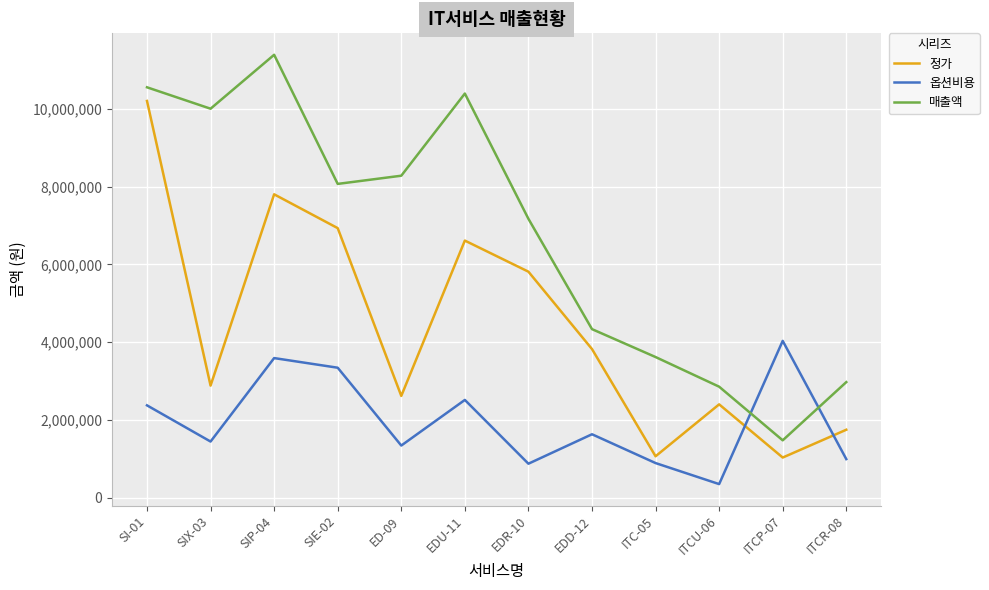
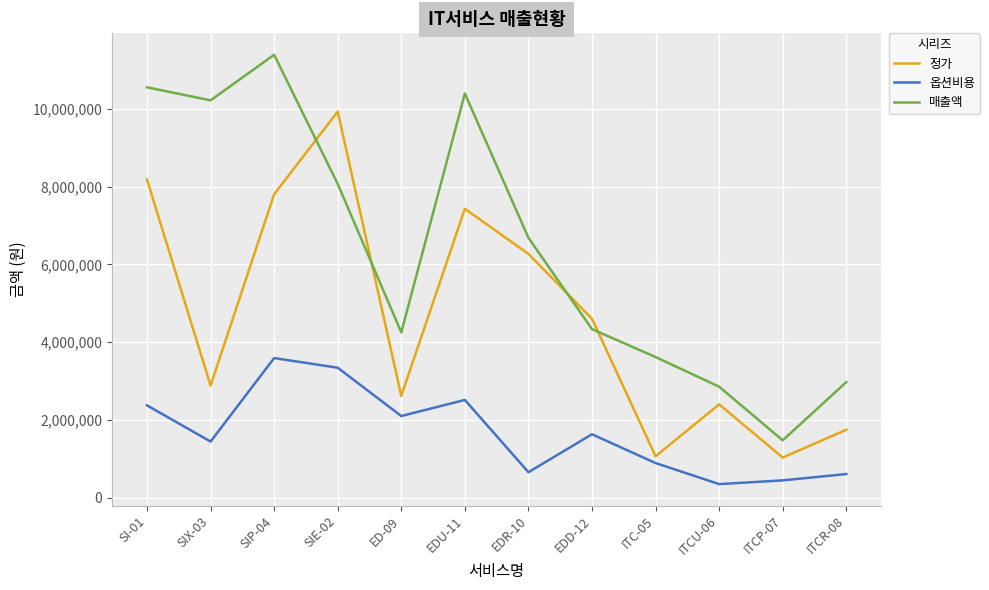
  {
    "정가": {
-     "SI-01": "10,200,000",
+     "SI-01": "8,200,000",
      "SIX-03": "2,900,000",
      "SIP-04": "7,800,000",
-     "SIE-02": "6,900,000",
+     "SIE-02": "9,900,000",
      "ED-09": "2,600,000",
-     "EDU-11": "6,600,000",
-     "EDR-10": "5,800,000",
-     "EDD-12": "3,800,000",
+     "EDU-11": "7,400,000",
+     "EDR-10": "6,300,000",
+     "EDD-12": "4,600,000",
      "ITC-05": "1,100,000",
      "ITCU-06": "2,400,000",
      "ITCP-07": "1,000,000",
      "ITCR-08": "1,700,000"
    },
    "옵션비용": {
      "SI-01": "2,400,000",
      "SIX-03": "1,400,000",
      "SIP-04": "3,600,000",
      "SIE-02": "3,300,000",
-     "ED-09": "1,300,000",
+     "ED-09": "2,100,000",
      "EDU-11": "2,500,000",
-     "EDR-10": "900,000",
+     "EDR-10": "700,000",
      "EDD-12": "1,600,000",
      "ITC-05": "900,000",
      "ITCU-06": "300,000",
-     "ITCP-07": "4,000,000",
-     "ITCR-08": "1,000,000"
+     "ITCP-07": "400,000",
+     "ITCR-08": "600,000"
    },
    "매출액": {
      "SI-01": "10,600,000",
-     "SIX-03": "10,000,000",
+     "SIX-03": "10,200,000",
      "SIP-04": "11,400,000",
      "SIE-02": "8,100,000",
-     "ED-09": "8,300,000",
+     "ED-09": "4,200,000",
      "EDU-11": "10,400,000",
-     "EDR-10": "7,200,000",
+     "EDR-10": "6,700,000",
      "EDD-12": "4,300,000",
      "ITC-05": "3,600,000",
      "ITCU-06": "2,900,000",
      "ITCP-07": "1,500,000",
      "ITCR-08": "3,000,000"
    }
  }
